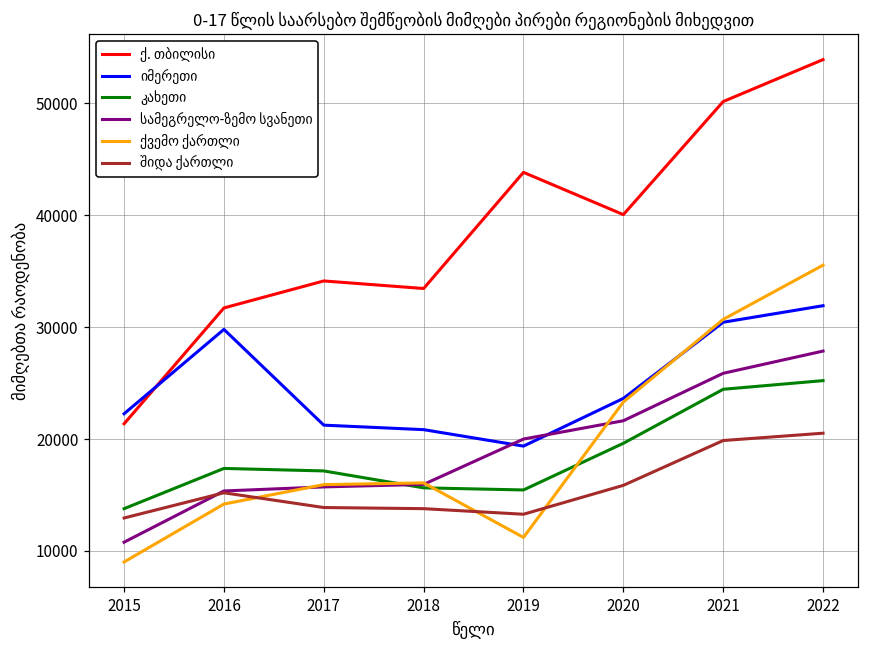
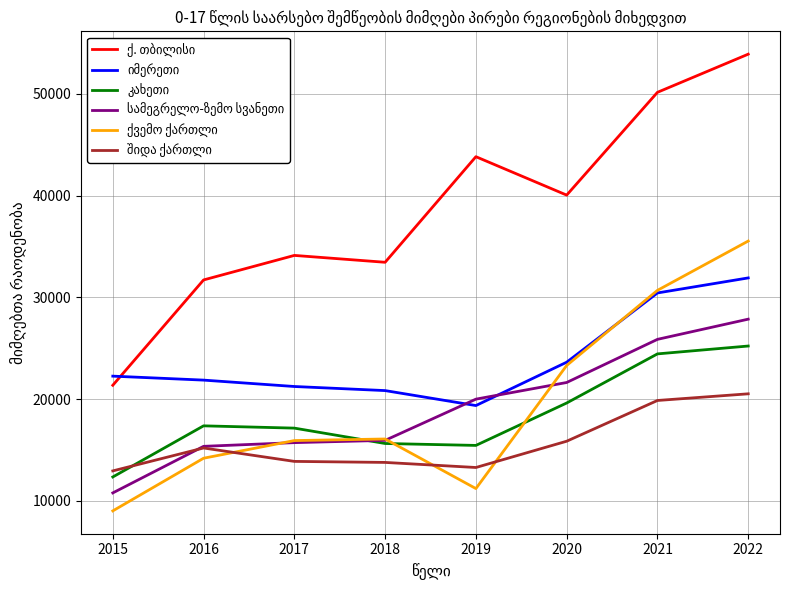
  {
    "ქ. თბილისი": {
      "2015": 21400,
      "2016": 31700,
      "2017": 34100,
      "2018": 33400,
      "2019": 43800,
      "2020": 40100,
      "2021": 50200,
      "2022": 53900
    },
    "იმერეთი": {
      "2015": 22300,
-     "2016": 29800,
+     "2016": 21900,
      "2017": 21200,
      "2018": 20800,
      "2019": 19400,
      "2020": 23600,
      "2021": 30400,
      "2022": 31900
    },
    "კახეთი": {
-     "2015": 13800,
+     "2015": 12300,
      "2016": 17400,
      "2017": 17100,
      "2018": 15600,
      "2019": 15400,
      "2020": 19600,
      "2021": 24400,
      "2022": 25200
    },
    "სამეგრელო-ზემო სვანეთი": {
      "2015": 10800,
      "2019": 20000,
      "2020": 21600,
      "2021": 25900,
      "2022": 27900
    },
    "ქვემო ქართლი": {
      "2015": 9000,
      "2016": 14200,
      "2019": 11200,
      "2020": 23300,
      "2021": 30700,
      "2022": 35500
    },
    "შიდა ქართლი": {
      "2015": 12900,
      "2017": 13900,
      "2018": 13800,
      "2019": 13300,
      "2020": 15900,
      "2021": 19900,
      "2022": 20500
    }
  }
